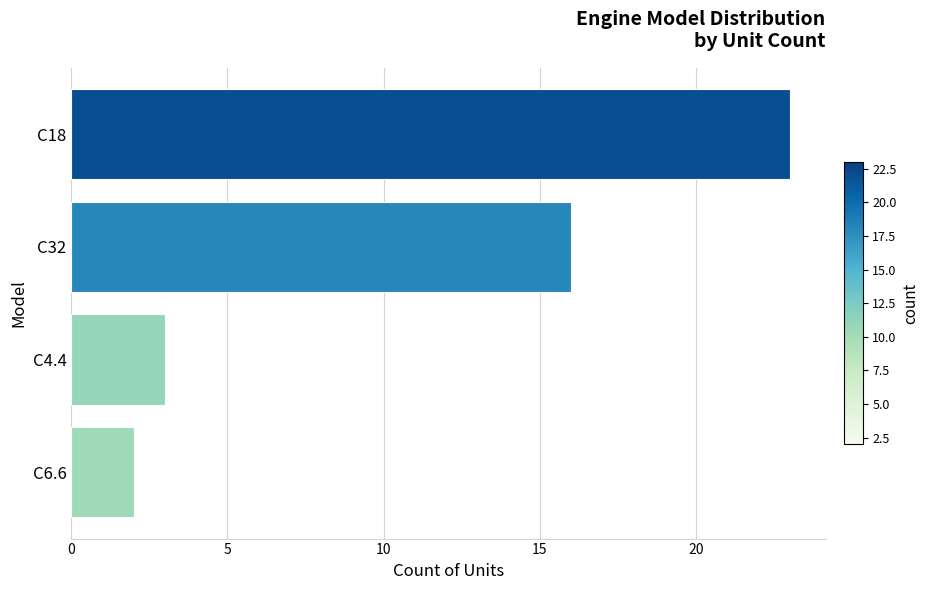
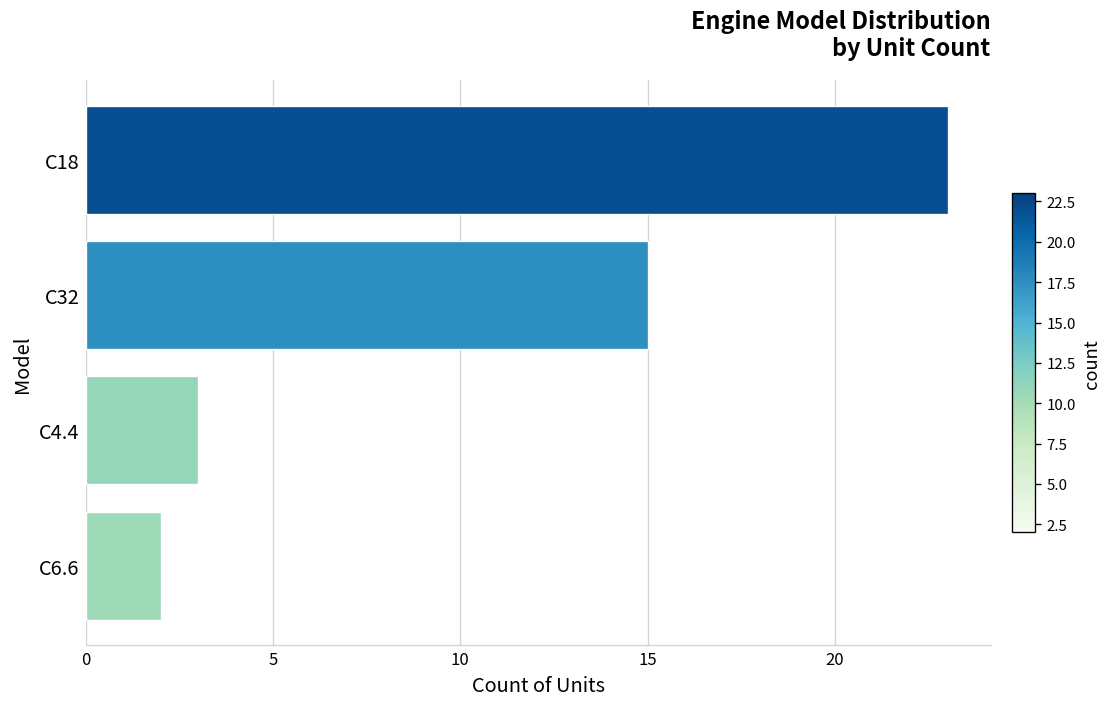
  {
    "C18": 23,
-   "C32": 16,
+   "C32": 15,
    "C4.4": 3,
    "C6.6": 2
  }
